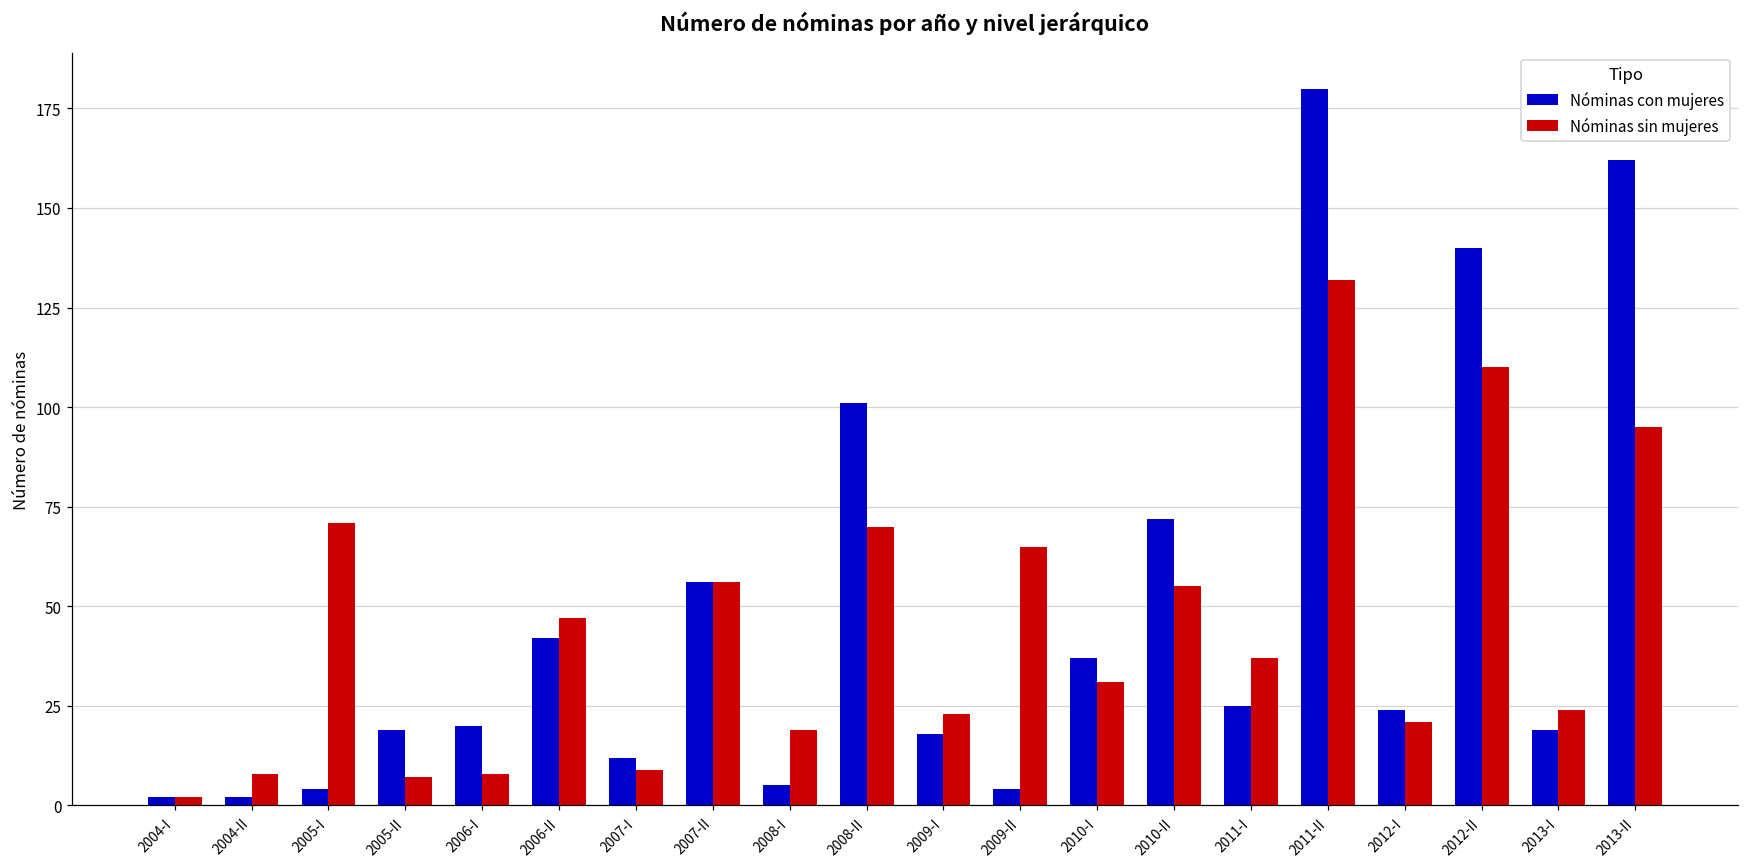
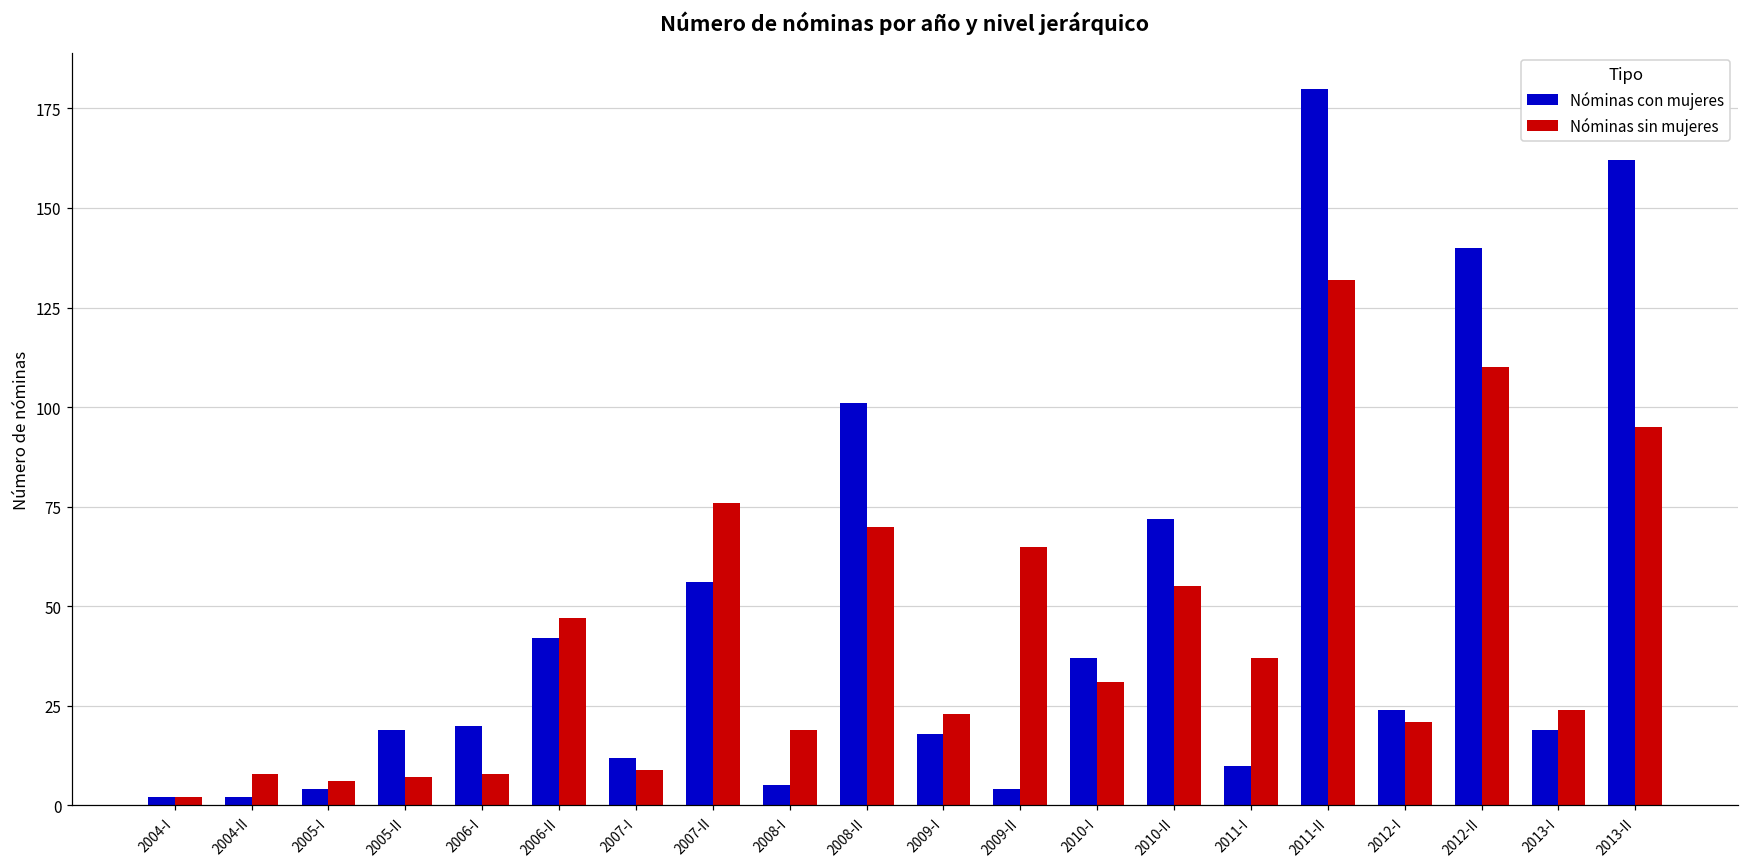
  {
    "Nóminas con mujeres": {
      "2004-I": 2,
      "2004-II": 2,
      "2005-I": 4,
      "2005-II": 19,
      "2006-I": 20,
      "2006-II": 42,
      "2007-I": 12,
      "2007-II": 56,
      "2008-I": 5,
      "2008-II": 101,
      "2009-I": 18,
      "2009-II": 4,
      "2010-I": 37,
      "2010-II": 72,
-     "2011-I": 25,
+     "2011-I": 10,
      "2011-II": 180,
      "2012-I": 24,
      "2012-II": 140,
      "2013-I": 19,
      "2013-II": 162
    },
    "Nóminas sin mujeres": {
      "2004-I": 2,
      "2004-II": 8,
-     "2005-I": 71,
+     "2005-I": 6,
      "2005-II": 7,
      "2006-I": 8,
      "2006-II": 47,
      "2007-I": 9,
-     "2007-II": 56,
+     "2007-II": 76,
      "2008-I": 19,
      "2008-II": 70,
      "2009-I": 23,
      "2009-II": 65,
      "2010-I": 31,
      "2010-II": 55,
      "2011-I": 37,
      "2011-II": 132,
      "2012-I": 21,
      "2012-II": 110,
      "2013-I": 24,
      "2013-II": 95
    }
  }
